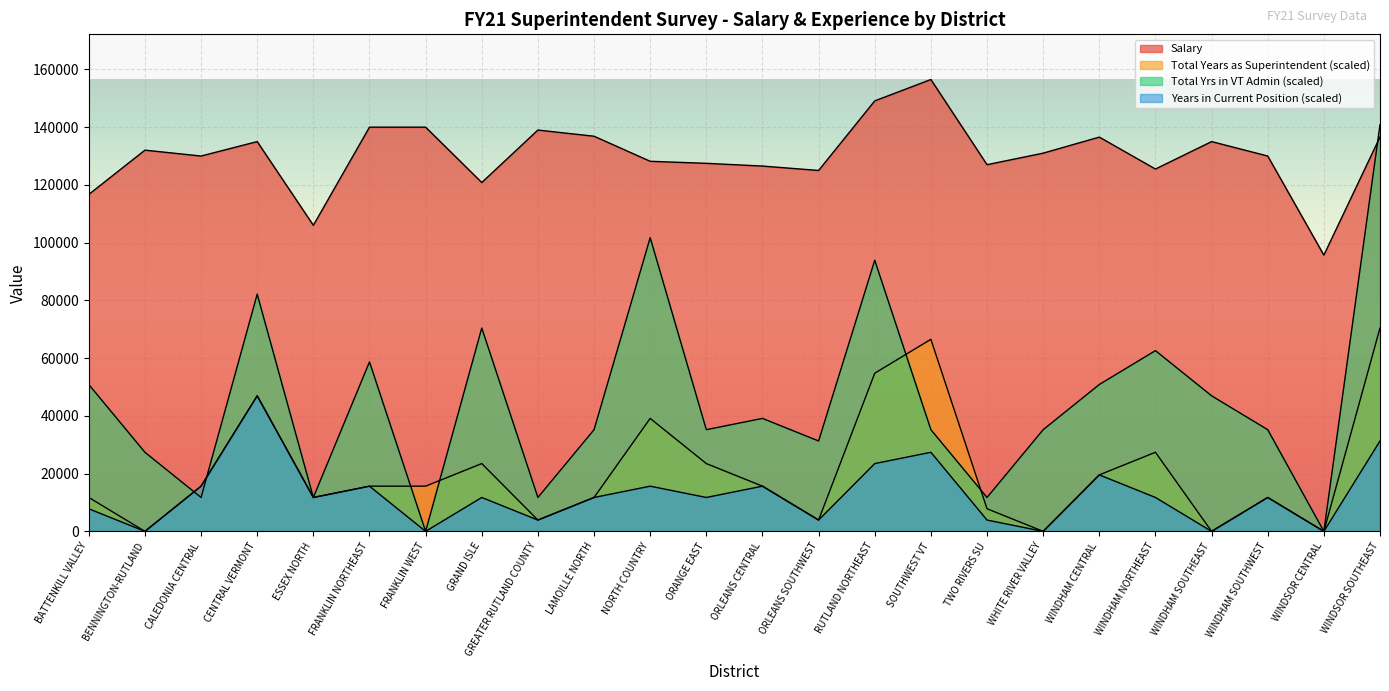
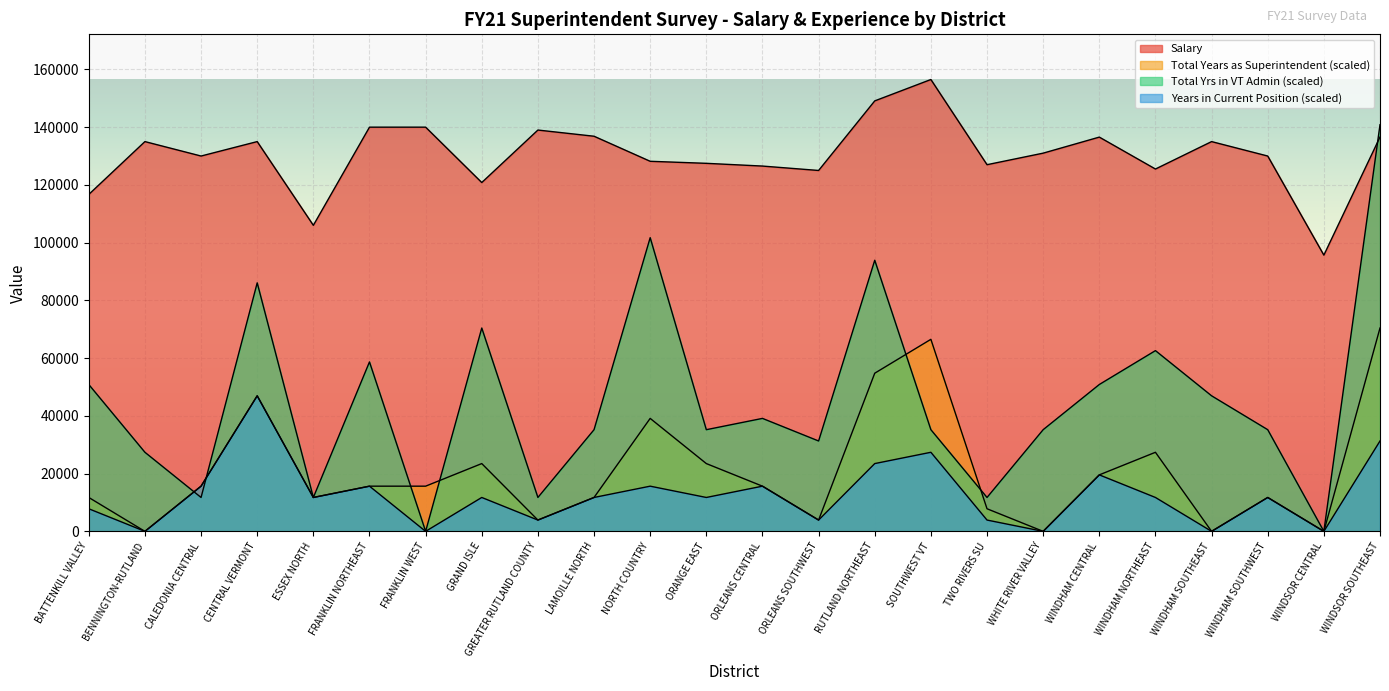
  {
    "Salary": {
      "BATTENKILL VALLEY": 117000,
-     "BENNINGTON-RUTLAND": 132000,
+     "BENNINGTON-RUTLAND": 135000,
      "CALEDONIA CENTRAL": 130000,
      "CENTRAL VERMONT": 135000,
      "ESSEX NORTH": 106000,
      "FRANKLIN NORTHEAST": 140000,
      "FRANKLIN WEST": 140000,
      "GRAND ISLE": 121000,
      "GREATER RUTLAND COUNTY": 139000,
      "LAMOILLE NORTH": 137000,
      "NORTH COUNTRY": 128000,
      "ORANGE EAST": 127000,
      "ORLEANS CENTRAL": 127000,
      "ORLEANS SOUTHWEST": 125000,
      "RUTLAND NORTHEAST": 149000,
      "SOUTHWEST VT": 157000,
      "TWO RIVERS SU": 127000,
      "WHITE RIVER VALLEY": 131000,
      "WINDHAM CENTRAL": 137000,
      "WINDHAM NORTHEAST": 126000,
      "WINDHAM SOUTHEAST": 135000,
      "WINDHAM SOUTHWEST": 130000,
      "WINDSOR CENTRAL": 96000,
      "WINDSOR SOUTHEAST": 137000
    },
    "Total Years as Superintendent (scaled)": {
      "BATTENKILL VALLEY": 12000,
      "FRANKLIN WEST": 16000,
      "GRAND ISLE": 23000,
      "NORTH COUNTRY": 39000,
      "ORANGE EAST": 23000,
      "RUTLAND NORTHEAST": 55000,
      "SOUTHWEST VT": 67000,
      "TWO RIVERS SU": 8000,
      "WINDHAM NORTHEAST": 27000,
      "WINDSOR SOUTHEAST": 70000
    },
    "Total Yrs in VT Admin (scaled)": {
      "BATTENKILL VALLEY": 51000,
      "BENNINGTON-RUTLAND": 27000,
      "CALEDONIA CENTRAL": 12000,
-     "CENTRAL VERMONT": 82000,
+     "CENTRAL VERMONT": 86000,
      "FRANKLIN NORTHEAST": 59000,
      "GRAND ISLE": 70000,
      "GREATER RUTLAND COUNTY": 12000,
      "LAMOILLE NORTH": 35000,
      "NORTH COUNTRY": 102000,
      "ORANGE EAST": 35000,
      "ORLEANS CENTRAL": 39000,
      "ORLEANS SOUTHWEST": 31000,
      "RUTLAND NORTHEAST": 94000,
      "SOUTHWEST VT": 35000,
      "TWO RIVERS SU": 12000,
      "WHITE RIVER VALLEY": 35000,
      "WINDHAM CENTRAL": 51000,
      "WINDHAM NORTHEAST": 63000,
      "WINDHAM SOUTHEAST": 47000,
      "WINDHAM SOUTHWEST": 35000,
      "WINDSOR SOUTHEAST": 141000
    },
    "Years in Current Position (scaled)": {
      "BATTENKILL VALLEY": 8000,
      "GRAND ISLE": 12000,
      "NORTH COUNTRY": 16000,
      "ORANGE EAST": 12000,
      "RUTLAND NORTHEAST": 23000,
      "SOUTHWEST VT": 27000,
      "TWO RIVERS SU": 4000,
      "WINDHAM NORTHEAST": 12000,
      "WINDSOR SOUTHEAST": 31000
    }
  }
